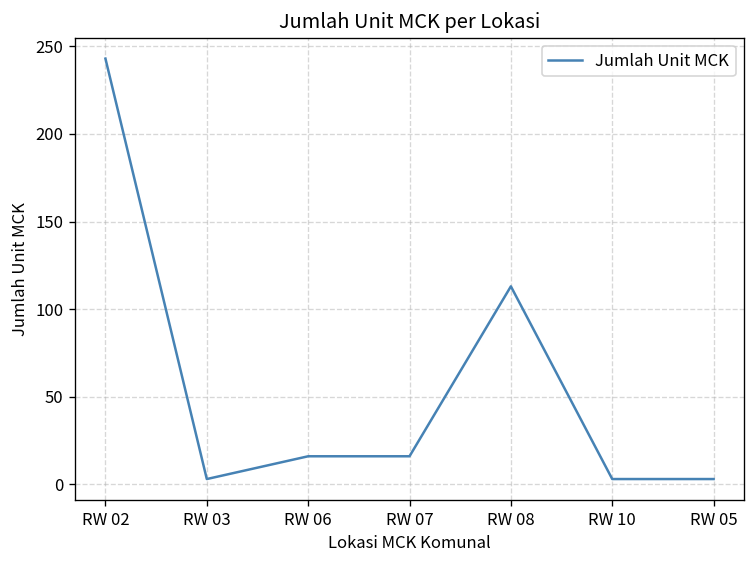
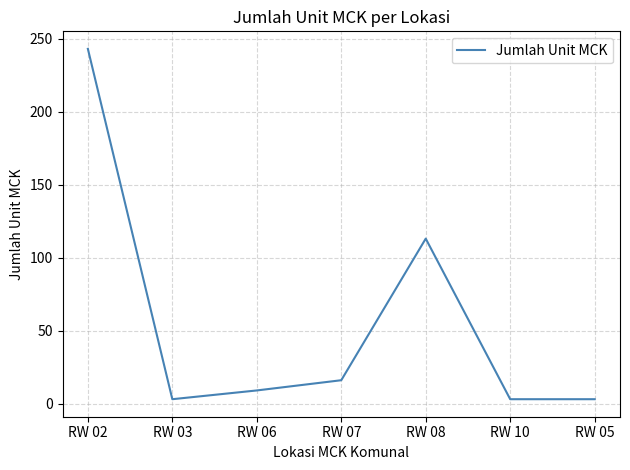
  {
    "RW 02": 243,
    "RW 03": 3,
-   "RW 06": 16,
+   "RW 06": 9,
    "RW 07": 16,
    "RW 08": 113,
    "RW 10": 3,
    "RW 05": 3
  }
